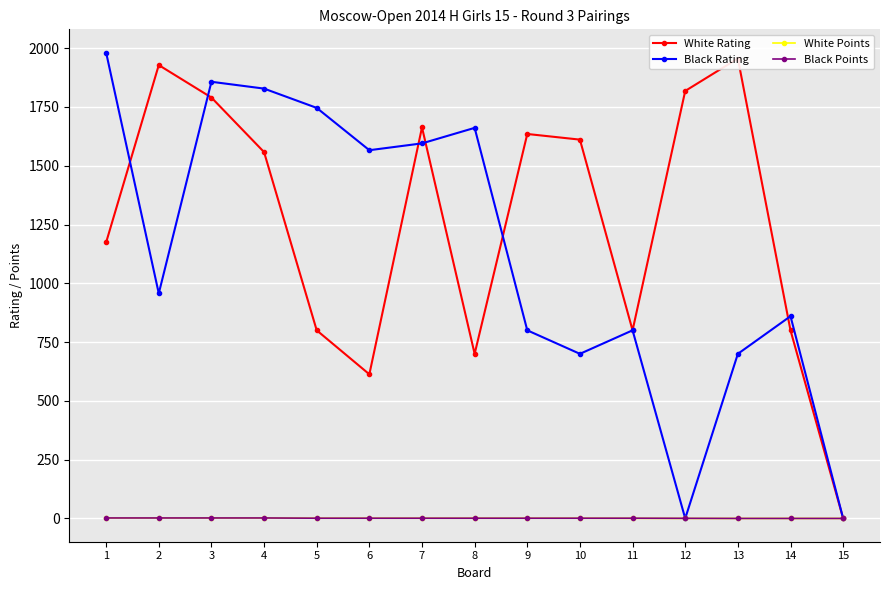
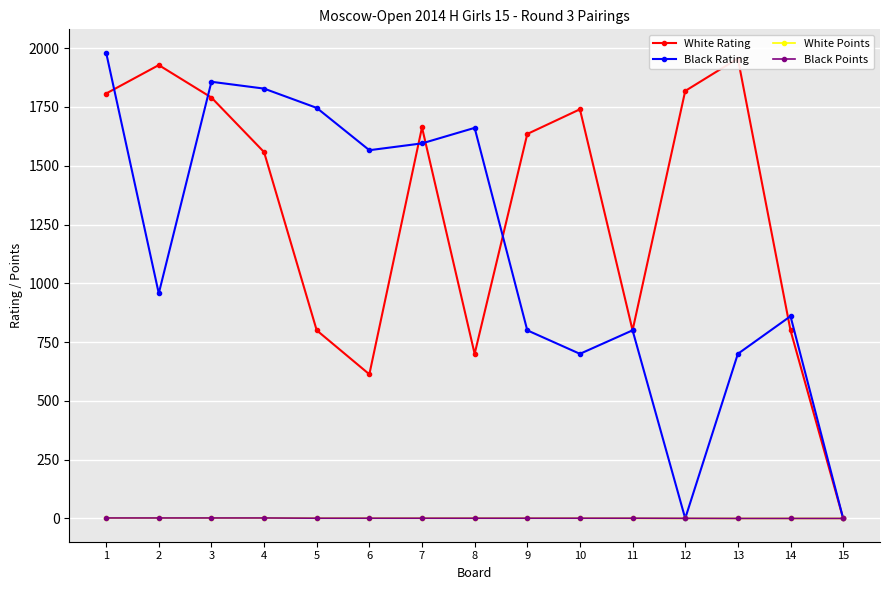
  {
    "White Rating": {
-     "1": 1170,
+     "1": 1810,
      "2": 1930,
      "3": 1790,
      "4": 1560,
      "5": 800,
      "6": 610,
      "7": 1660,
      "8": 700,
      "9": 1640,
-     "10": 1610,
+     "10": 1740,
      "12": 1820,
      "14": 800
    },
    "Black Rating": {
      "1": 1980,
      "2": 960,
      "3": 1860,
      "4": 1830,
      "5": 1750,
      "6": 1570,
      "7": 1600,
      "8": 1660,
      "9": 800,
      "10": 700,
      "13": 700,
      "14": 860
    },
    "Black Points": {
      "1": 0,
      "2": 0,
      "3": 0,
      "4": 0,
      "5": 0,
      "6": 0,
      "7": 0,
      "8": 0,
      "9": 0,
      "10": 0,
      "11": 0,
      "13": 0,
      "14": 0
    }
  }
